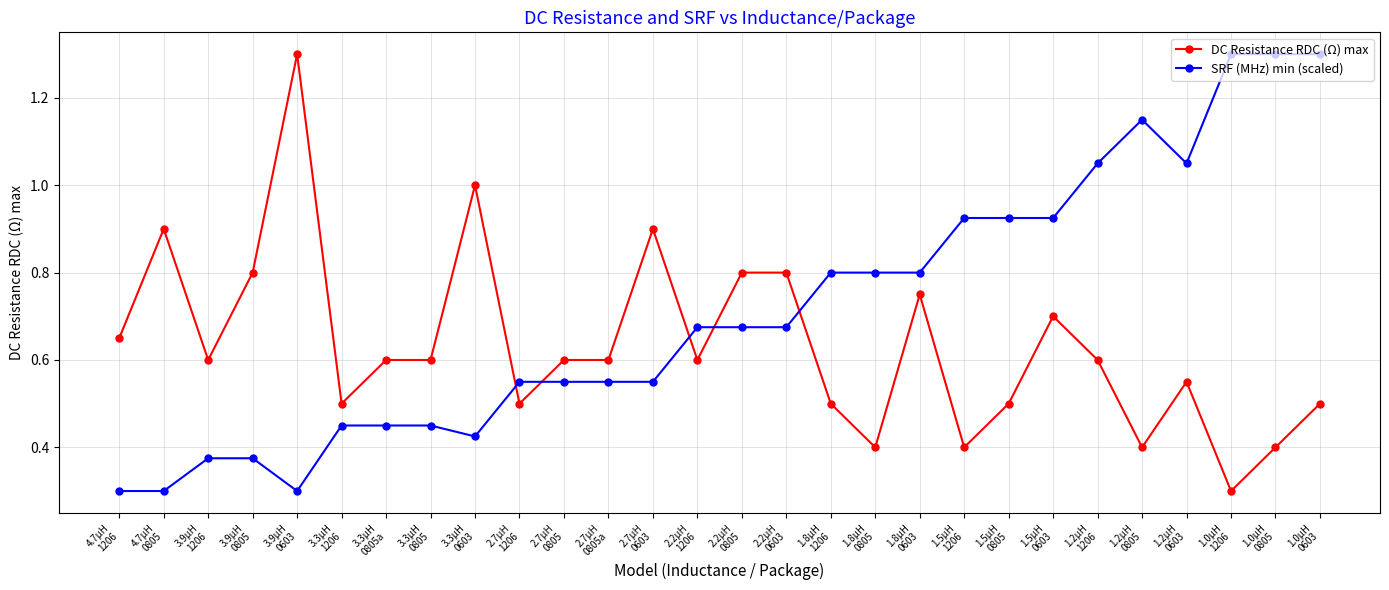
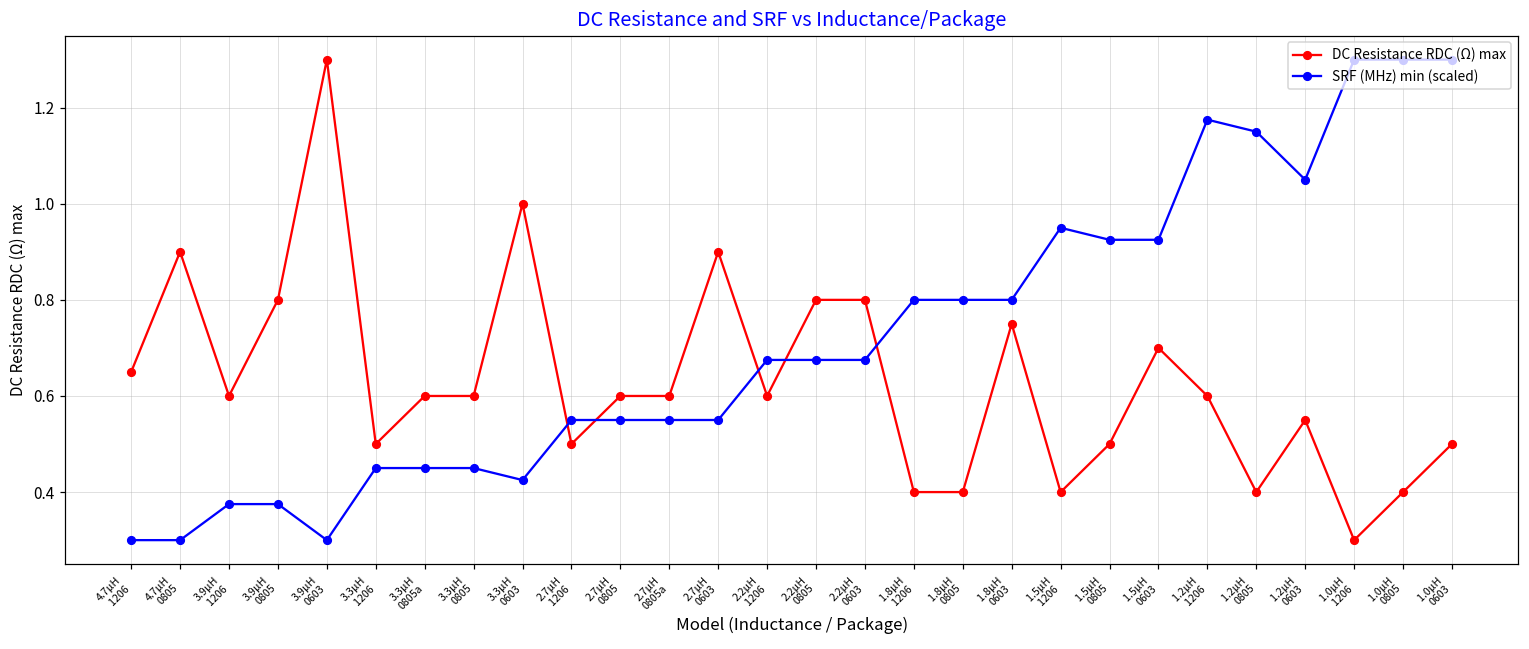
  {
    "DC Resistance RDC (Ω) max": {
      "4.7µH 1206": 0.65,
      "4.7µH 0805": 0.9,
      "3.9µH 1206": 0.6,
      "3.9µH 0805": 0.8,
      "3.9µH 0603": 1.3,
      "3.3µH 1206": 0.5,
      "3.3µH 0805a": 0.6,
      "3.3µH 0805": 0.6,
      "3.3µH 0603": 1.0,
      "2.7µH 1206": 0.5,
      "2.7µH 0805": 0.6,
      "2.7µH 0805a": 0.6,
      "2.7µH 0603": 0.9,
      "2.2µH 1206": 0.6,
      "2.2µH 0805": 0.8,
      "2.2µH 0603": 0.8,
-     "1.8µH 1206": 0.5,
+     "1.8µH 1206": 0.4,
      "1.8µH 0805": 0.4,
      "1.8µH 0603": 0.75,
      "1.5µH 1206": 0.4,
      "1.5µH 0805": 0.5,
      "1.5µH 0603": 0.7,
      "1.2µH 1206": 0.6,
      "1.2µH 0805": 0.4,
      "1.2µH 0603": 0.55,
      "1.0µH 1206": 0.3,
      "1.0µH 0805": 0.4,
      "1.0µH 0603": 0.5
    },
    "SRF (MHz) min (scaled)": {
      "4.7µH 1206": 0.30,
      "4.7µH 0805": 0.30,
      "3.9µH 1206": 0.38,
      "3.9µH 0805": 0.38,
      "3.9µH 0603": 0.30,
      "3.3µH 1206": 0.45,
      "3.3µH 0805a": 0.45,
      "3.3µH 0805": 0.45,
      "3.3µH 0603": 0.43,
      "2.7µH 1206": 0.55,
      "2.7µH 0805": 0.55,
      "2.7µH 0805a": 0.55,
      "2.7µH 0603": 0.55,
      "2.2µH 1206": 0.68,
      "2.2µH 0805": 0.68,
      "2.2µH 0603": 0.68,
      "1.8µH 1206": 0.80,
      "1.8µH 0805": 0.80,
      "1.8µH 0603": 0.80,
-     "1.5µH 1206": 0.93,
+     "1.5µH 1206": 0.95,
      "1.5µH 0805": 0.93,
      "1.5µH 0603": 0.93,
-     "1.2µH 1206": 1.05,
+     "1.2µH 1206": 1.18,
      "1.2µH 0805": 1.15,
      "1.2µH 0603": 1.05
    }
  }
